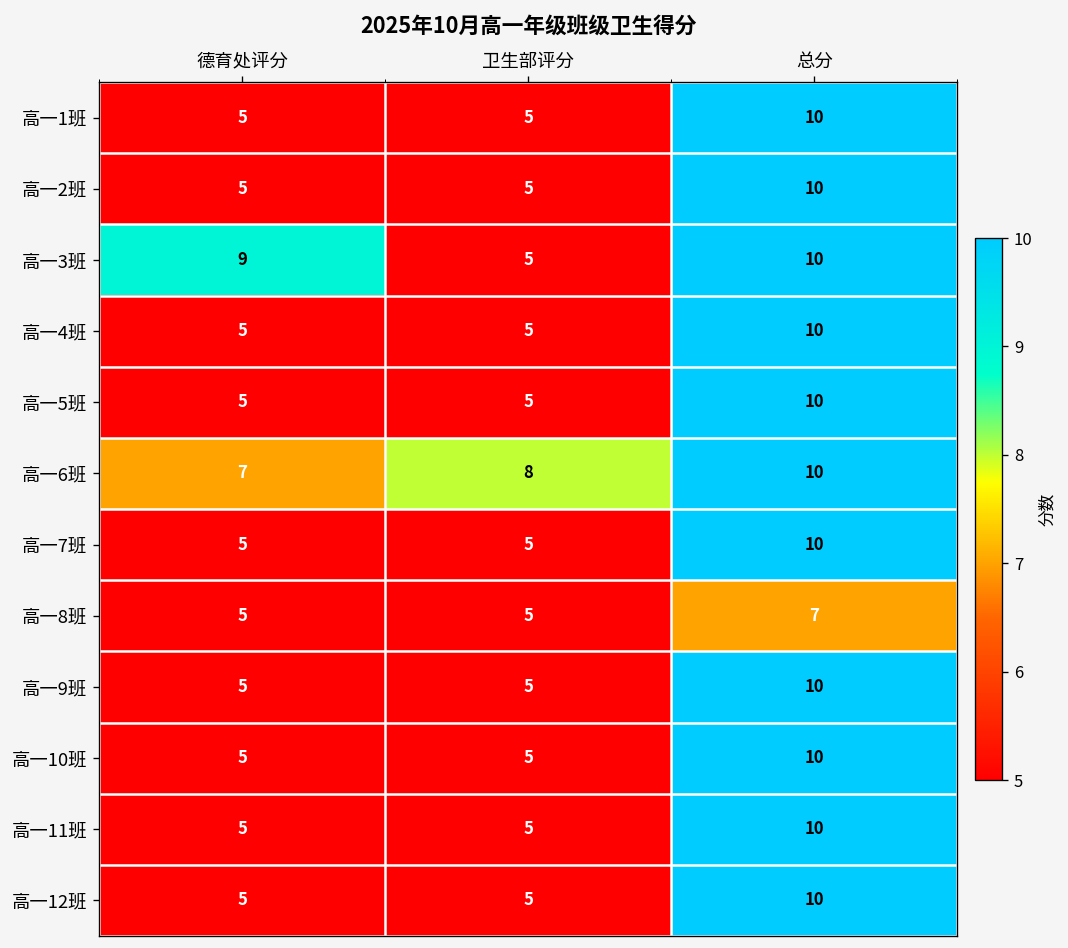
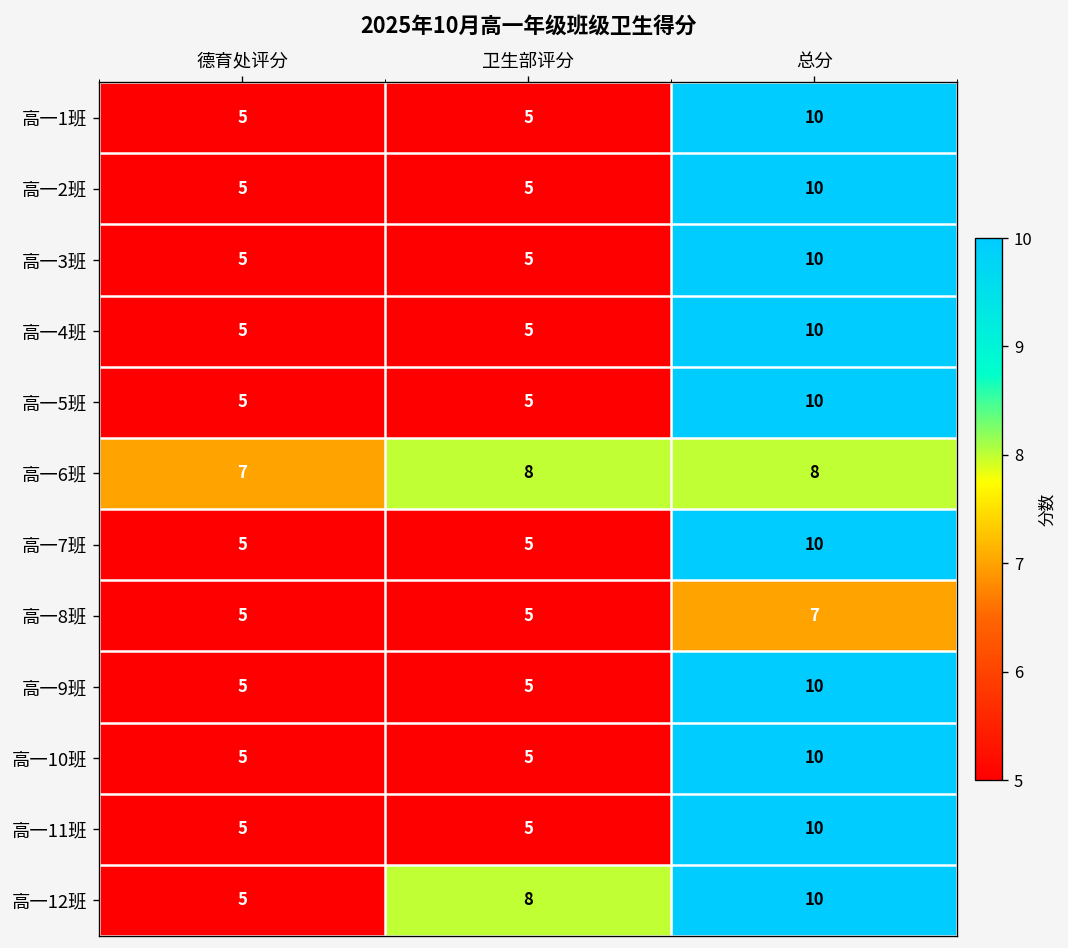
  {
    "高一1班": {
      "德育处评分": 5,
      "卫生部评分": 5,
      "总分": 10
    },
    "高一2班": {
      "德育处评分": 5,
      "卫生部评分": 5,
      "总分": 10
    },
    "高一3班": {
-     "德育处评分": 9,
+     "德育处评分": 5,
      "卫生部评分": 5,
      "总分": 10
    },
    "高一4班": {
      "德育处评分": 5,
      "卫生部评分": 5,
      "总分": 10
    },
    "高一5班": {
      "德育处评分": 5,
      "卫生部评分": 5,
      "总分": 10
    },
    "高一6班": {
      "德育处评分": 7,
      "卫生部评分": 8,
-     "总分": 10
+     "总分": 8
    },
    "高一7班": {
      "德育处评分": 5,
      "卫生部评分": 5,
      "总分": 10
    },
    "高一8班": {
      "德育处评分": 5,
      "卫生部评分": 5,
      "总分": 7
    },
    "高一9班": {
      "德育处评分": 5,
      "卫生部评分": 5,
      "总分": 10
    },
    "高一10班": {
      "德育处评分": 5,
      "卫生部评分": 5,
      "总分": 10
    },
    "高一11班": {
      "德育处评分": 5,
      "卫生部评分": 5,
      "总分": 10
    },
    "高一12班": {
      "德育处评分": 5,
-     "卫生部评分": 5,
+     "卫生部评分": 8,
      "总分": 10
    }
  }
